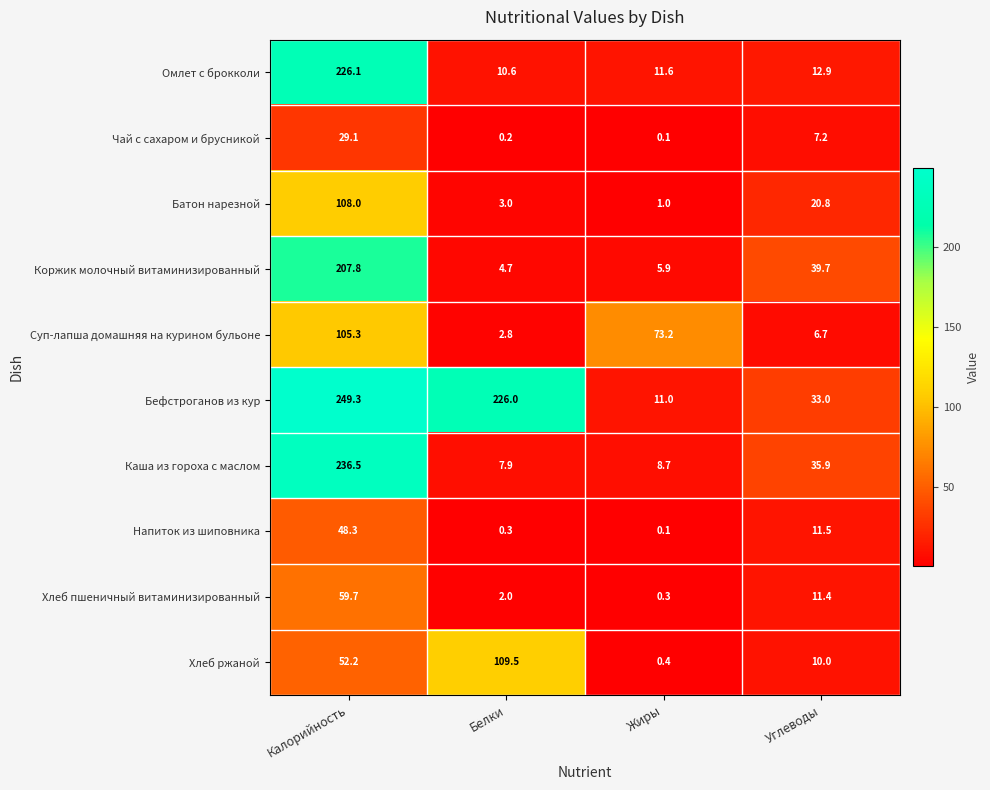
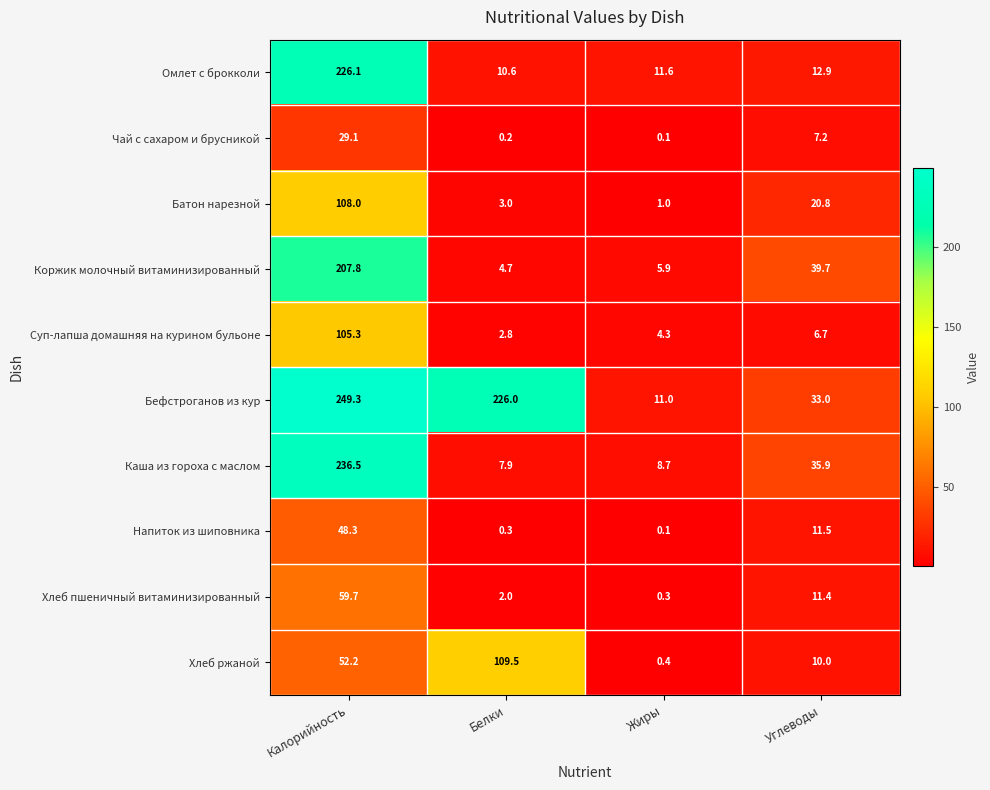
  {
    "Омлет с брокколи": {
      "Калорийность": 226.1,
      "Белки": 10.6,
      "Жиры": 11.6,
      "Углеводы": 12.9
    },
    "Чай с сахаром и брусникой": {
      "Калорийность": 29.1,
      "Белки": 0.2,
      "Жиры": 0.1,
      "Углеводы": 7.2
    },
    "Батон нарезной": {
      "Калорийность": 108.0,
      "Белки": 3.0,
      "Жиры": 1.0,
      "Углеводы": 20.8
    },
    "Коржик молочный витаминизированный": {
      "Калорийность": 207.8,
      "Белки": 4.7,
      "Жиры": 5.9,
      "Углеводы": 39.7
    },
    "Суп-лапша домашняя на курином бульоне": {
      "Калорийность": 105.3,
      "Белки": 2.8,
-     "Жиры": 73.2,
+     "Жиры": 4.3,
      "Углеводы": 6.7
    },
    "Бефстроганов из кур": {
      "Калорийность": 249.3,
      "Белки": 226.0,
      "Жиры": 11.0,
      "Углеводы": 33.0
    },
    "Каша из гороха с маслом": {
      "Калорийность": 236.5,
      "Белки": 7.9,
      "Жиры": 8.7,
      "Углеводы": 35.9
    },
    "Напиток из шиповника": {
      "Калорийность": 48.3,
      "Белки": 0.3,
      "Жиры": 0.1,
      "Углеводы": 11.5
    },
    "Хлеб пшеничный витаминизированный": {
      "Калорийность": 59.7,
      "Белки": 2.0,
      "Жиры": 0.3,
      "Углеводы": 11.4
    },
    "Хлеб ржаной": {
      "Калорийность": 52.2,
      "Белки": 109.5,
      "Жиры": 0.4,
      "Углеводы": 10.0
    }
  }
